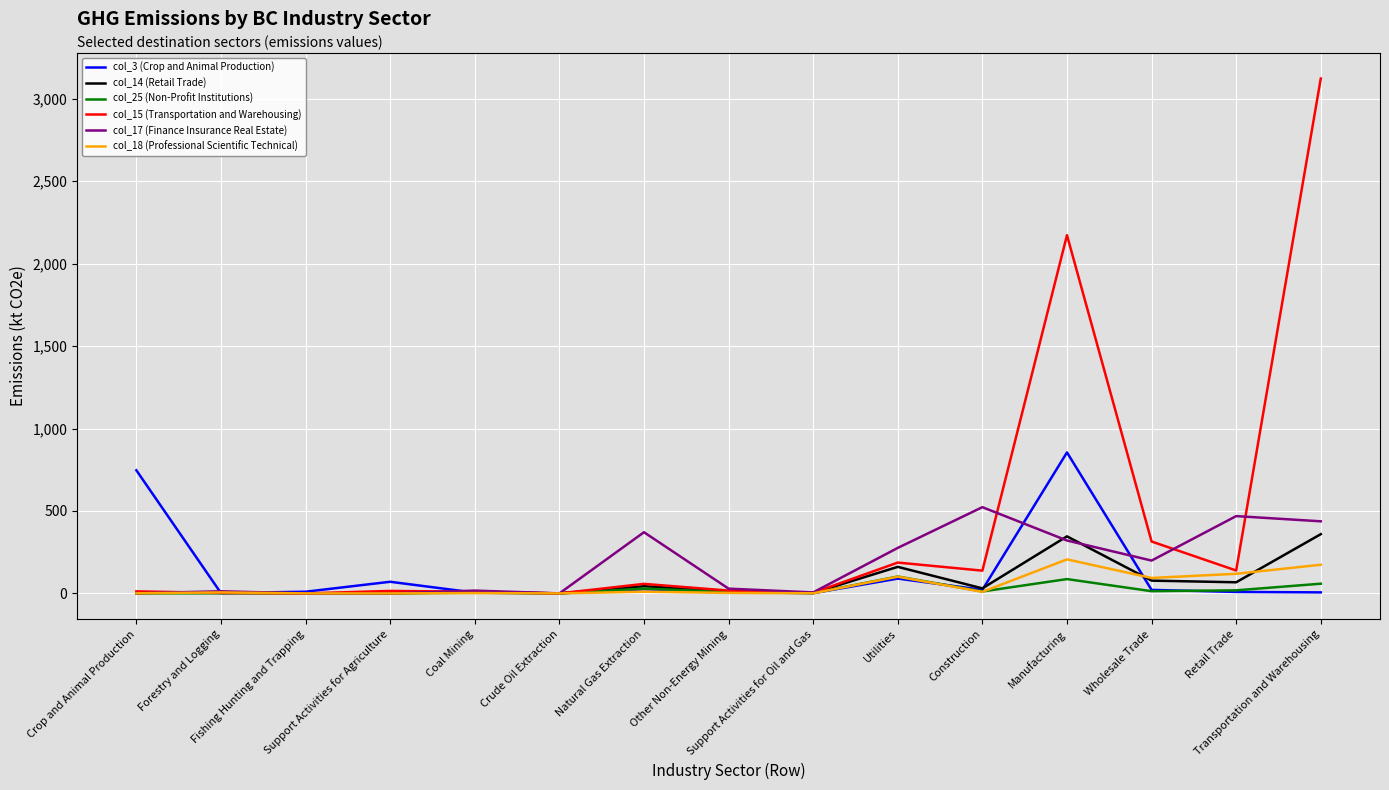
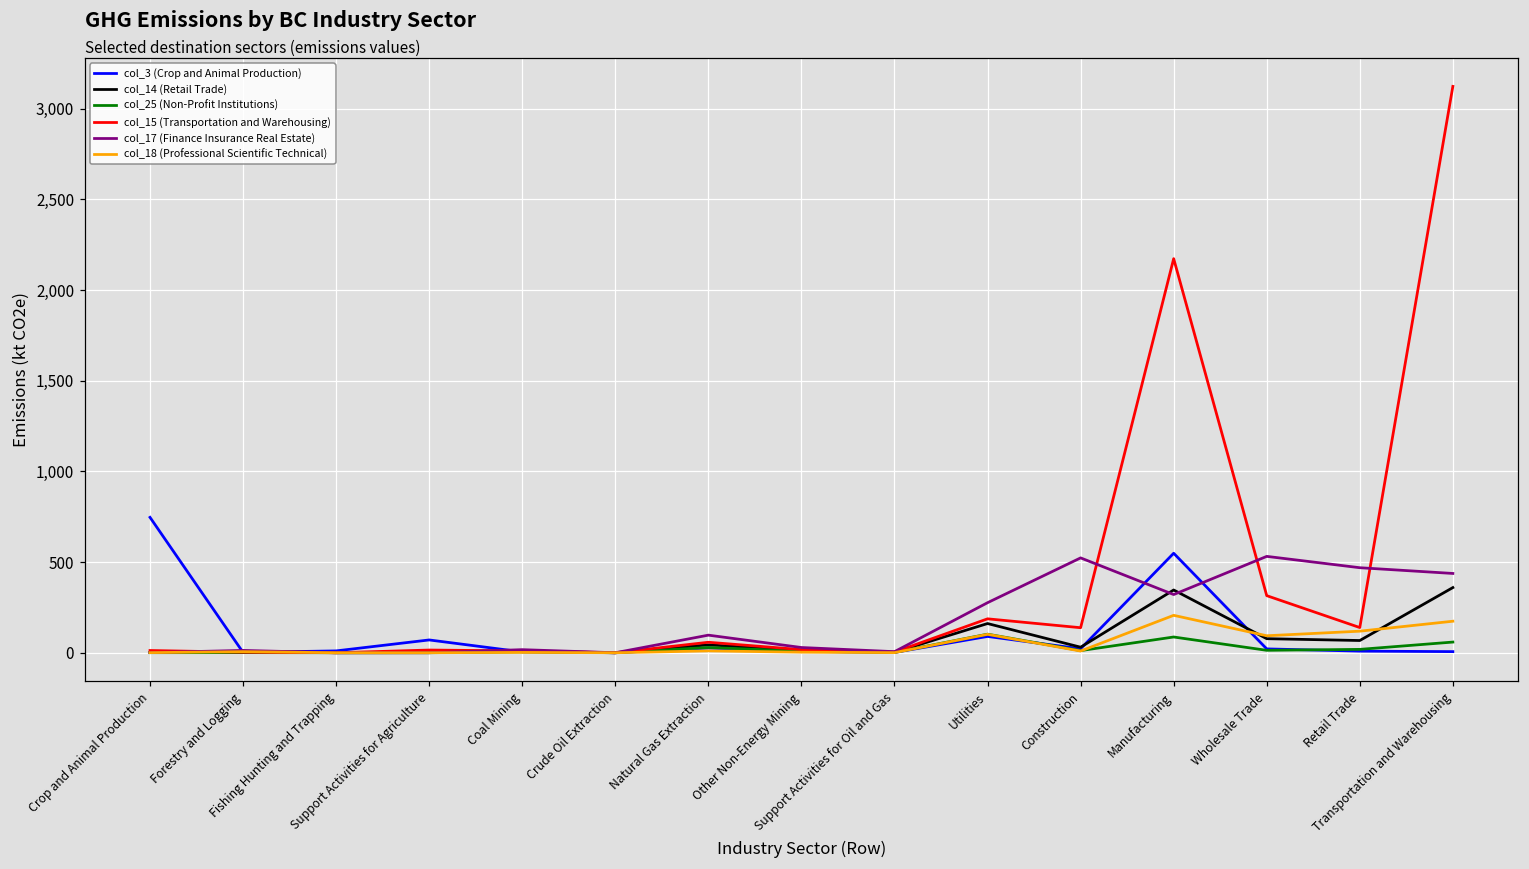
  {
    "col_3 (Crop and Animal Production)": {
      "Crop and Animal Production": "750",
      "Support Activities for Agriculture": "70",
-     "Manufacturing": "860",
+     "Manufacturing": "550",
      "Transportation and Warehousing": "10"
    },
    "col_14 (Retail Trade)": {
      "Utilities": "160",
      "Manufacturing": "350",
      "Wholesale Trade": "80",
      "Retail Trade": "70",
      "Transportation and Warehousing": "360"
    },
    "col_25 (Non-Profit Institutions)": {
      "Manufacturing": "90",
      "Transportation and Warehousing": "60"
    },
    "col_15 (Transportation and Warehousing)": {
      "Utilities": "190",
      "Construction": "140",
      "Manufacturing": "2,170",
      "Wholesale Trade": "310",
      "Retail Trade": "140",
      "Transportation and Warehousing": "3,120"
    },
    "col_17 (Finance Insurance Real Estate)": {
-     "Natural Gas Extraction": "370",
+     "Natural Gas Extraction": "100",
      "Utilities": "280",
      "Construction": "520",
      "Manufacturing": "320",
-     "Wholesale Trade": "200",
+     "Wholesale Trade": "530",
      "Retail Trade": "470",
      "Transportation and Warehousing": "440"
    },
    "col_18 (Professional Scientific Technical)": {
      "Natural Gas Extraction": "10",
      "Manufacturing": "210",
      "Wholesale Trade": "90",
      "Retail Trade": "120",
      "Transportation and Warehousing": "170"
    }
  }
